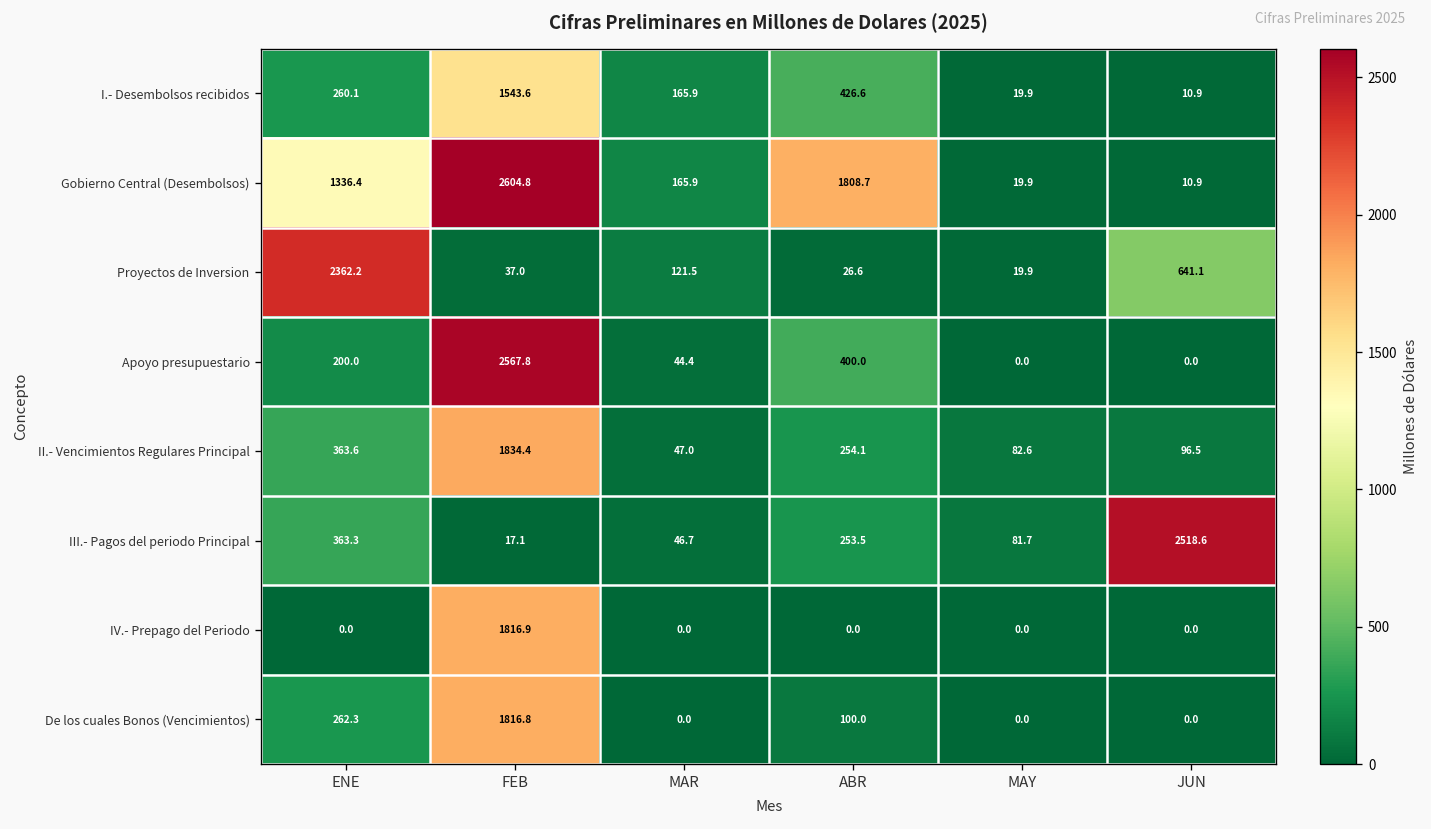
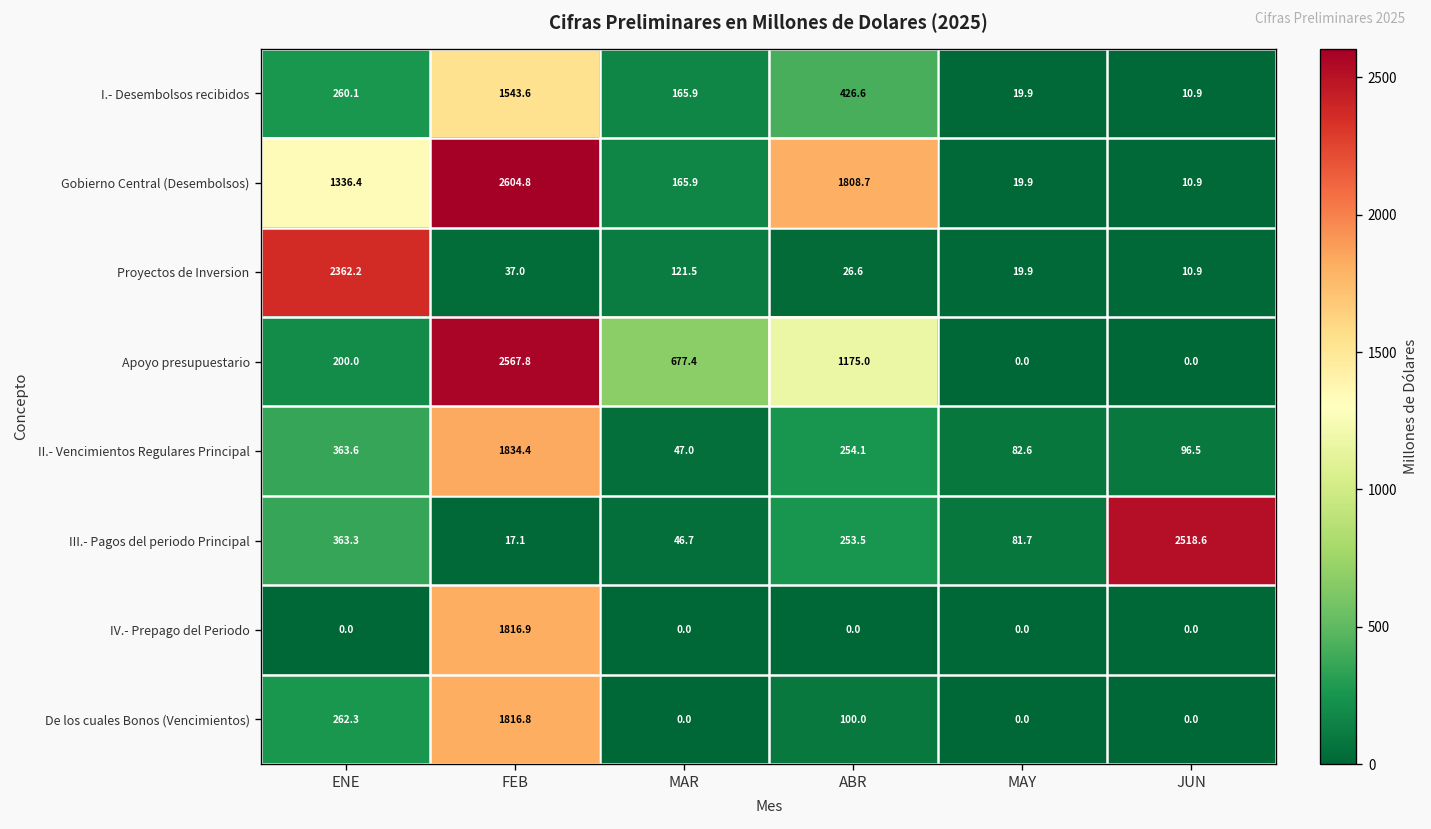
  {
    "I.- Desembolsos recibidos": {
      "ENE": 260.1,
      "FEB": 1543.6,
      "MAR": 165.9,
      "ABR": 426.6,
      "MAY": 19.9,
      "JUN": 10.9
    },
    "Gobierno Central (Desembolsos)": {
      "ENE": 1336.4,
      "FEB": 2604.8,
      "MAR": 165.9,
      "ABR": 1808.7,
      "MAY": 19.9,
      "JUN": 10.9
    },
    "Proyectos de Inversion": {
      "ENE": 2362.2,
      "FEB": 37.0,
      "MAR": 121.5,
      "ABR": 26.6,
      "MAY": 19.9,
-     "JUN": 641.1
+     "JUN": 10.9
    },
    "Apoyo presupuestario": {
      "ENE": 200.0,
      "FEB": 2567.8,
-     "MAR": 44.4,
-     "ABR": 400.0,
+     "MAR": 677.4,
+     "ABR": 1175.0,
      "MAY": 0.0,
      "JUN": 0.0
    },
    "II.- Vencimientos Regulares Principal": {
      "ENE": 363.6,
      "FEB": 1834.4,
      "MAR": 47.0,
      "ABR": 254.1,
      "MAY": 82.6,
      "JUN": 96.5
    },
    "III.- Pagos del periodo Principal": {
      "ENE": 363.3,
      "FEB": 17.1,
      "MAR": 46.7,
      "ABR": 253.5,
      "MAY": 81.7,
      "JUN": 2518.6
    },
    "IV.- Prepago del Periodo": {
      "ENE": 0.0,
      "FEB": 1816.9,
      "MAR": 0.0,
      "ABR": 0.0,
      "MAY": 0.0,
      "JUN": 0.0
    },
    "De los cuales Bonos (Vencimientos)": {
      "ENE": 262.3,
      "FEB": 1816.8,
      "MAR": 0.0,
      "ABR": 100.0,
      "MAY": 0.0,
      "JUN": 0.0
    }
  }
